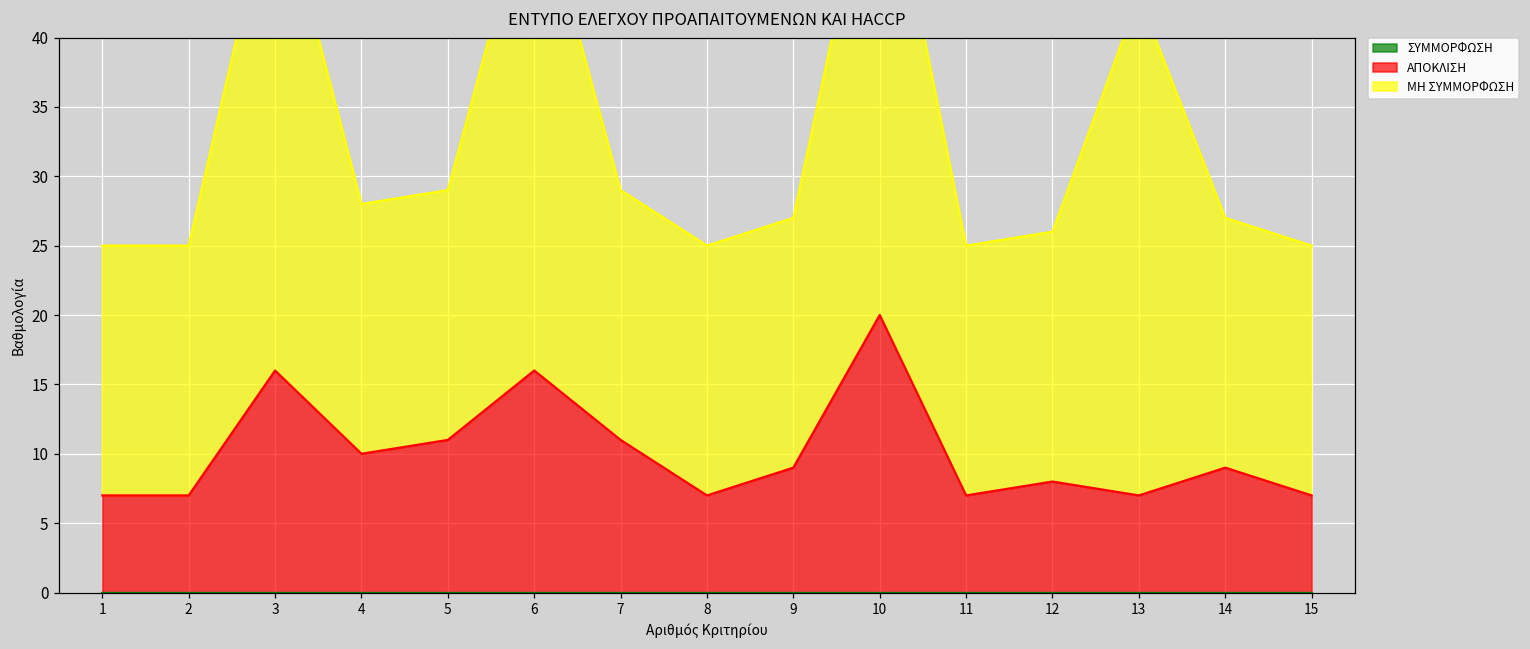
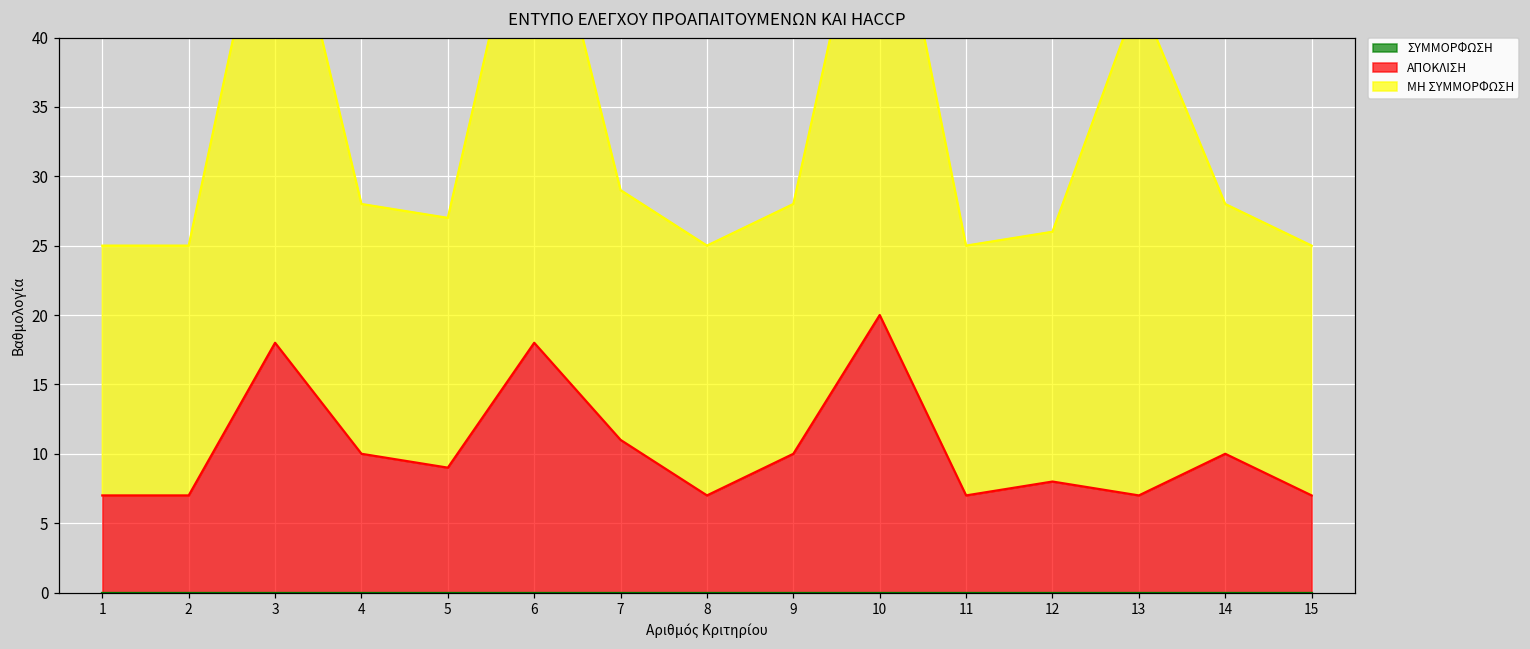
  {
    "ΣΥΜΜΟΡΦΩΣΗ": {
      "1": 0,
      "2": 0,
      "3": 0,
      "4": 0,
      "5": 0,
      "6": 0,
      "7": 0,
      "8": 0,
      "9": 0,
      "10": 0,
      "11": 0,
      "12": 0,
      "13": 0,
      "14": 0,
      "15": 0
    },
    "ΑΠΟΚΛΙΣΗ": {
      "1": 7,
      "2": 7,
-     "3": 16,
+     "3": 18,
      "4": 10,
-     "5": 11,
-     "6": 16,
+     "5": 9,
+     "6": 18,
      "7": 11,
      "8": 7,
-     "9": 9,
+     "9": 10,
      "10": 20,
      "11": 7,
      "12": 8,
      "13": 7,
-     "14": 9,
+     "14": 10,
      "15": 7
    },
    "ΜΗ ΣΥΜΜΟΡΦΩΣΗ": {
      "1": 18,
      "2": 18,
      "4": 18,
      "5": 18,
      "7": 18,
      "8": 18,
      "9": 18,
      "11": 18,
      "12": 18,
      "14": 18,
      "15": 18
    }
  }
